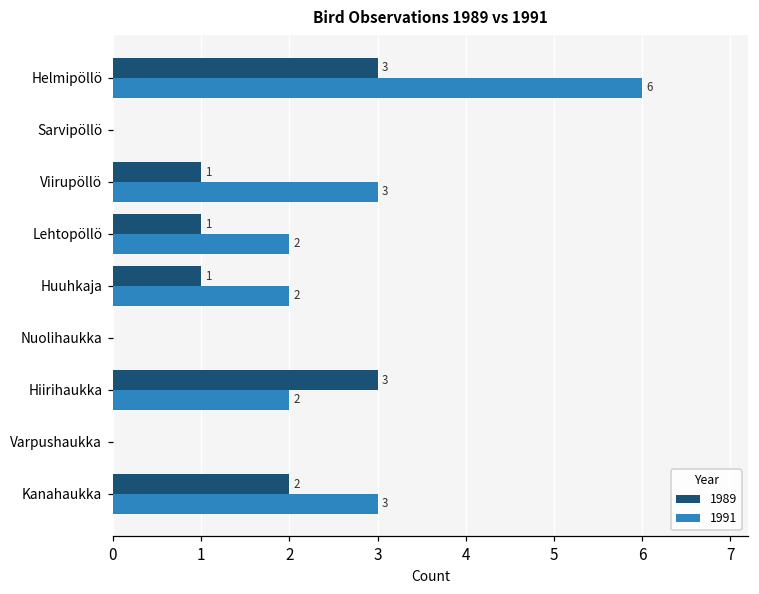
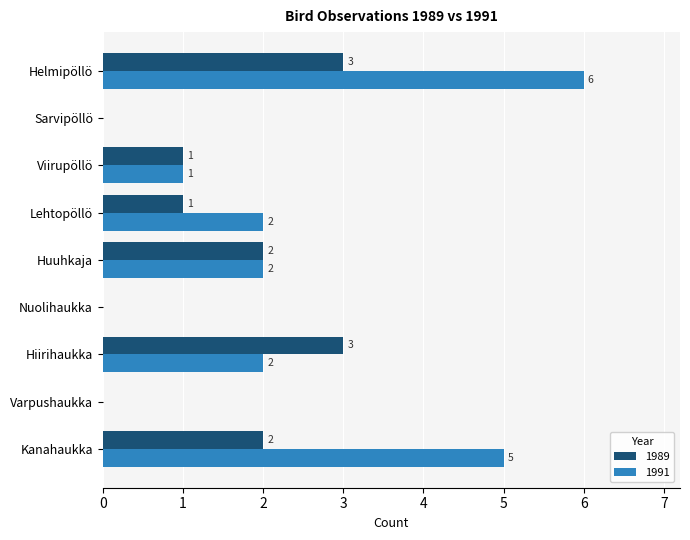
  {
    "1989": {
      "Helmipöllö": 3,
      "Viirupöllö": 1,
      "Lehtopöllö": 1,
-     "Huuhkaja": 1,
+     "Huuhkaja": 2,
      "Hiirihaukka": 3,
      "Kanahaukka": 2
    },
    "1991": {
      "Helmipöllö": 6,
-     "Viirupöllö": 3,
+     "Viirupöllö": 1,
      "Lehtopöllö": 2,
      "Huuhkaja": 2,
      "Hiirihaukka": 2,
-     "Kanahaukka": 3
+     "Kanahaukka": 5
    }
  }
